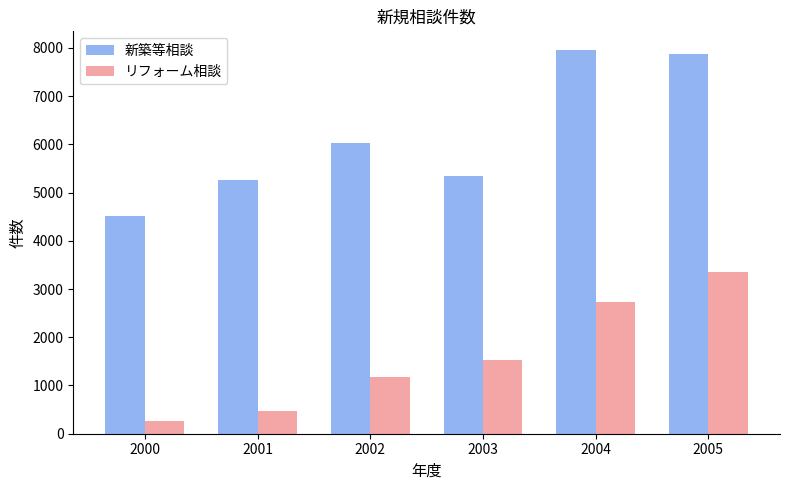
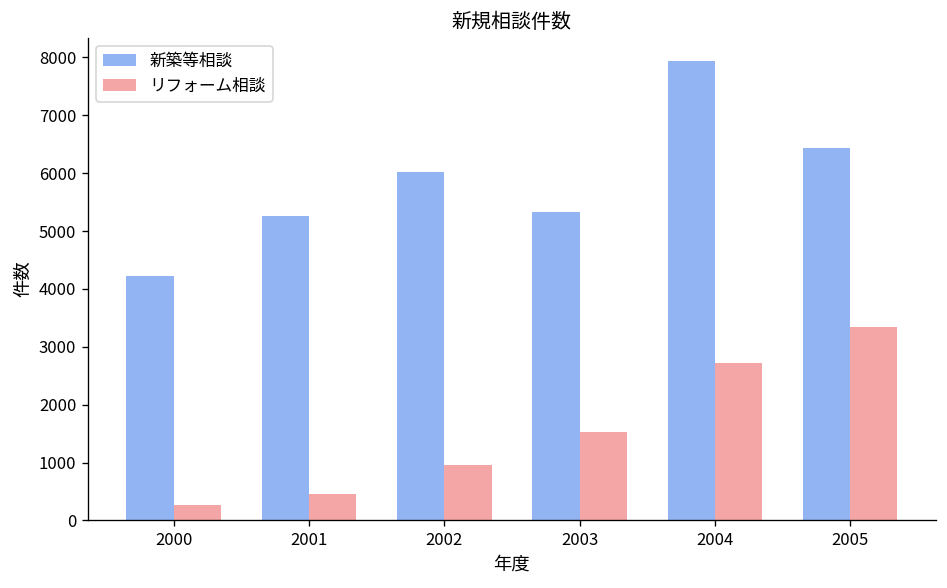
  {
    "新築等相談": {
-     "2000": 4500,
+     "2000": 4200,
      "2001": 5300,
      "2002": 6000,
      "2003": 5300,
      "2004": 7900,
-     "2005": 7900
+     "2005": 6400
    },
    "リフォーム相談": {
      "2000": 300,
      "2001": 500,
-     "2002": 1200,
+     "2002": 1000,
      "2003": 1500,
      "2004": 2700,
      "2005": 3300
    }
  }
